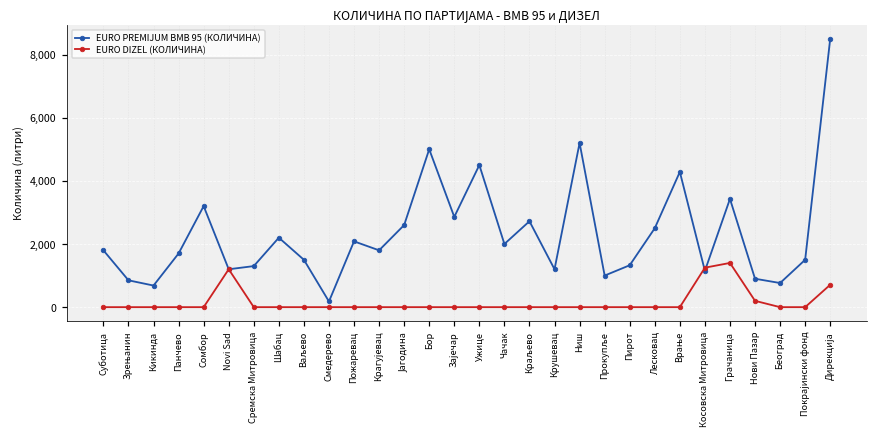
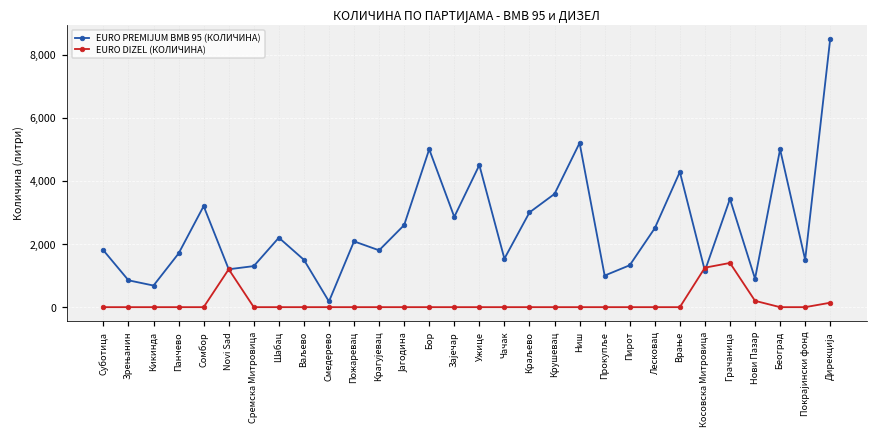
  {
    "EURO PREMIJUM BMB 95 (КОЛИЧИНА)": {
      "Суботица": "1,800",
      "Зрењанин": "900",
      "Кикинда": "700",
      "Панчево": "1,700",
      "Сомбор": "3,200",
      "Сремска Митровица": "1,300",
      "Шабац": "2,200",
      "Ваљево": "1,500",
      "Смедерево": "200",
      "Пожаревац": "2,100",
      "Крагујевац": "1,800",
      "Јагодина": "2,600",
      "Бор": "5,000",
      "Зајечар": "2,900",
      "Ужицe": "4,500",
-     "Чачaк": "2,000",
-     "Краљево": "2,700",
-     "Крушевац": "1,200",
+     "Чачaк": "1,500",
+     "Краљево": "3,000",
+     "Крушевац": "3,600",
      "Ниш": "5,200",
      "Прокупље": "1,000",
      "Пирот": "1,300",
      "Лесковац": "2,500",
      "Врање": "4,300",
      "Косовска Митровица": "1,200",
      "Грачаница": "3,400",
      "Нови Пазар": "900",
-     "Београд": "800",
+     "Београд": "5,000",
      "Покрајински фонд": "1,500",
      "Дирекција": "8,500"
    },
    "EURO DIZEL (КОЛИЧИНА)": {
      "Суботица": "0",
      "Зрењанин": "0",
      "Кикинда": "0",
      "Панчево": "0",
      "Сомбор": "0",
      "Сремска Митровица": "0",
      "Шабац": "0",
      "Ваљево": "0",
      "Смедерево": "0",
      "Пожаревац": "0",
      "Крагујевац": "0",
      "Јагодина": "0",
      "Бор": "0",
      "Зајечар": "0",
      "Ужицe": "0",
      "Чачaк": "0",
      "Краљево": "0",
      "Крушевац": "0",
      "Ниш": "0",
      "Прокупље": "0",
      "Пирот": "0",
      "Лесковац": "0",
      "Врање": "0",
      "Косовска Митровица": "1,300",
      "Грачаница": "1,400",
      "Нови Пазар": "200",
      "Београд": "0",
      "Покрајински фонд": "0",
-     "Дирекција": "700"
+     "Дирекција": "100"
    }
  }
